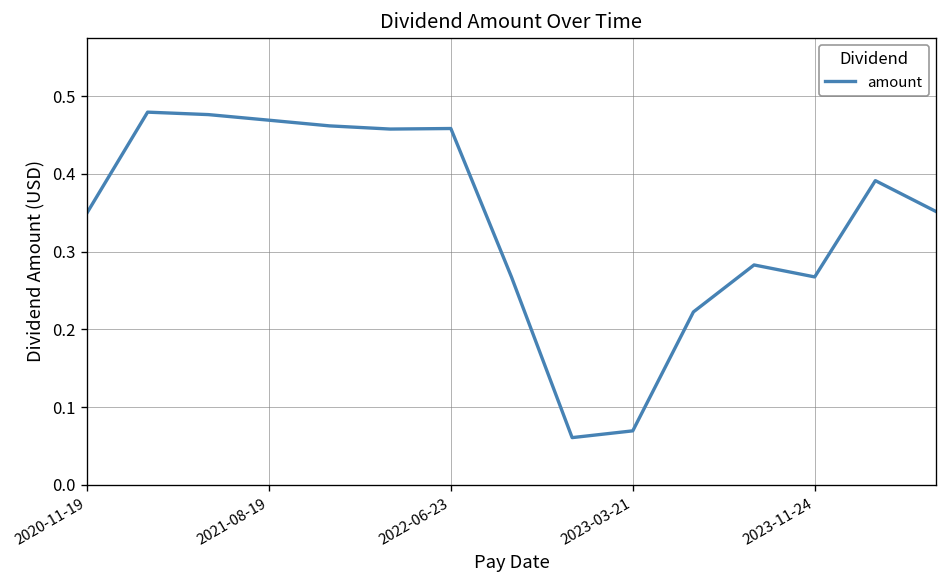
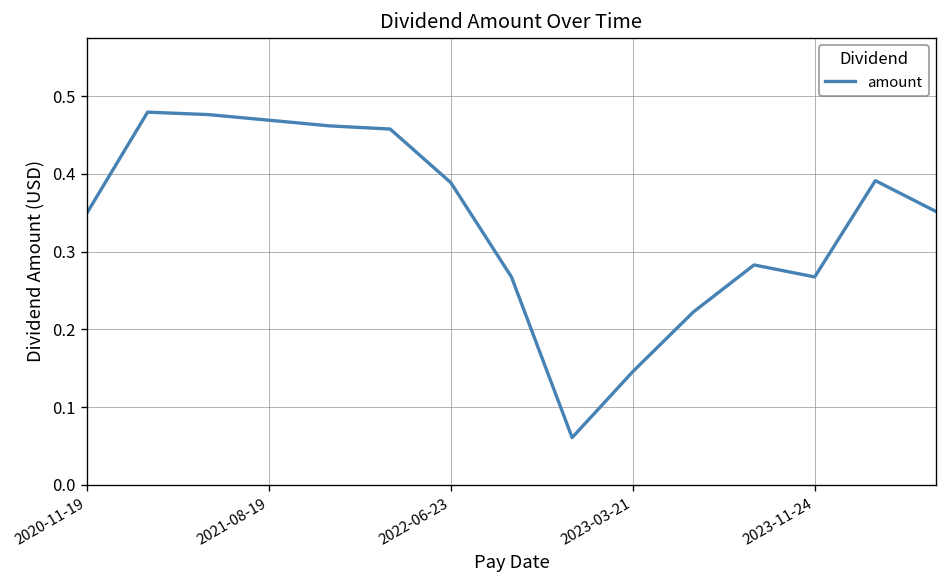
  {
    "2020-11-19": 0.35,
    "2021-08-19": 0.47,
-   "2022-06-23": 0.46,
-   "2023-03-21": 0.07,
+   "2022-06-23": 0.39,
+   "2023-03-21": 0.15,
    "2023-11-24": 0.27
  }
